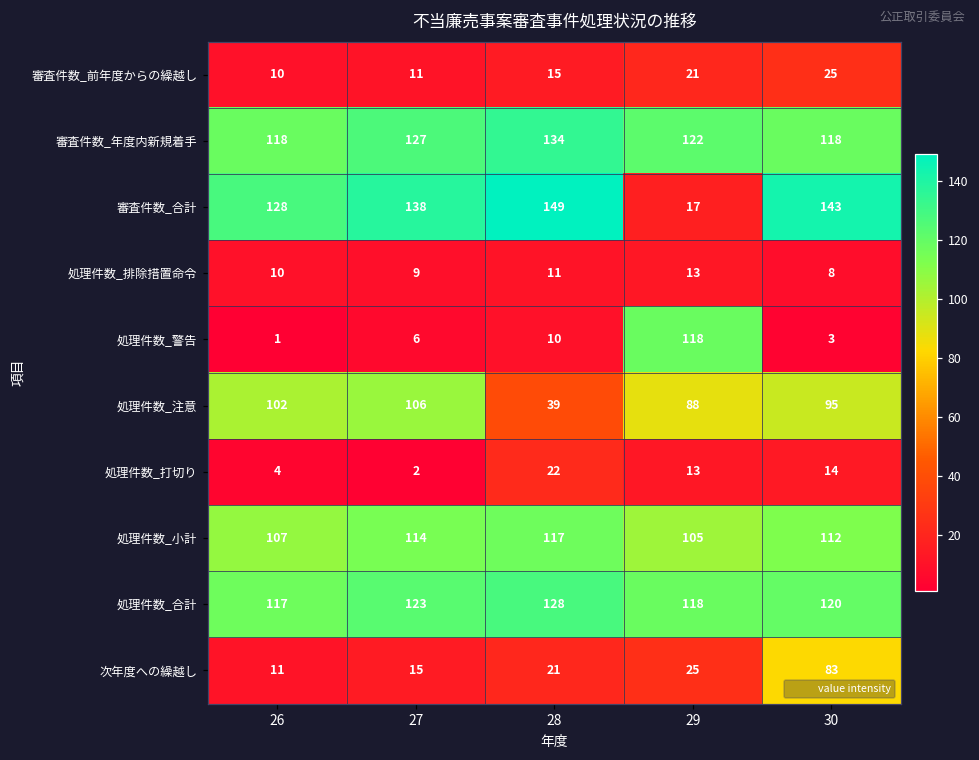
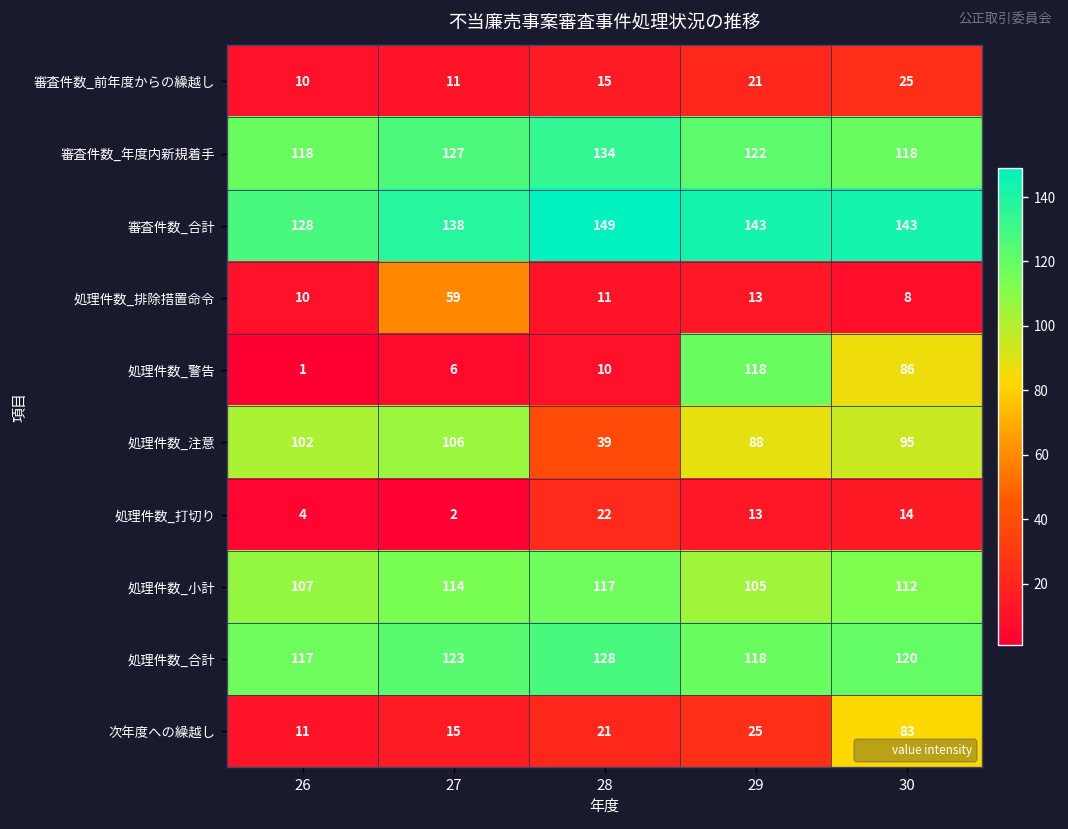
  {
    "審査件数_前年度からの繰越し": {
      "26": 10,
      "27": 11,
      "28": 15,
      "29": 21,
      "30": 25
    },
    "審査件数_年度内新規着手": {
      "26": 118,
      "27": 127,
      "28": 134,
      "29": 122,
      "30": 118
    },
    "審査件数_合計": {
      "26": 128,
      "27": 138,
      "28": 149,
-     "29": 17,
+     "29": 143,
      "30": 143
    },
    "処理件数_排除措置命令": {
      "26": 10,
-     "27": 9,
+     "27": 59,
      "28": 11,
      "29": 13,
      "30": 8
    },
    "処理件数_警告": {
      "26": 1,
      "27": 6,
      "28": 10,
      "29": 118,
-     "30": 3
+     "30": 86
    },
    "処理件数_注意": {
      "26": 102,
      "27": 106,
      "28": 39,
      "29": 88,
      "30": 95
    },
    "処理件数_打切り": {
      "26": 4,
      "27": 2,
      "28": 22,
      "29": 13,
      "30": 14
    },
    "処理件数_小計": {
      "26": 107,
      "27": 114,
      "28": 117,
      "29": 105,
      "30": 112
    },
    "処理件数_合計": {
      "26": 117,
      "27": 123,
      "28": 128,
      "29": 118,
      "30": 120
    },
    "次年度への繰越し": {
      "26": 11,
      "27": 15,
      "28": 21,
      "29": 25,
      "30": 83
    }
  }
